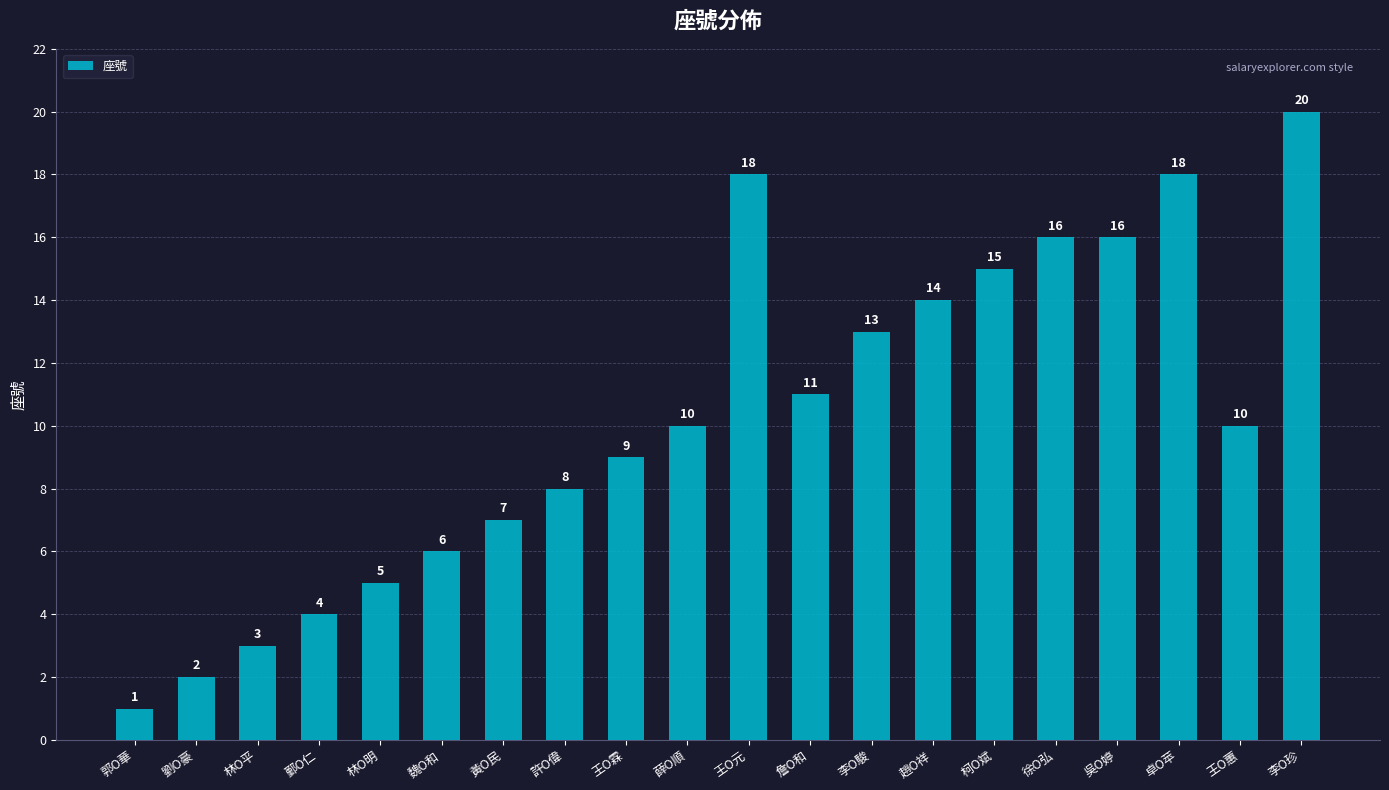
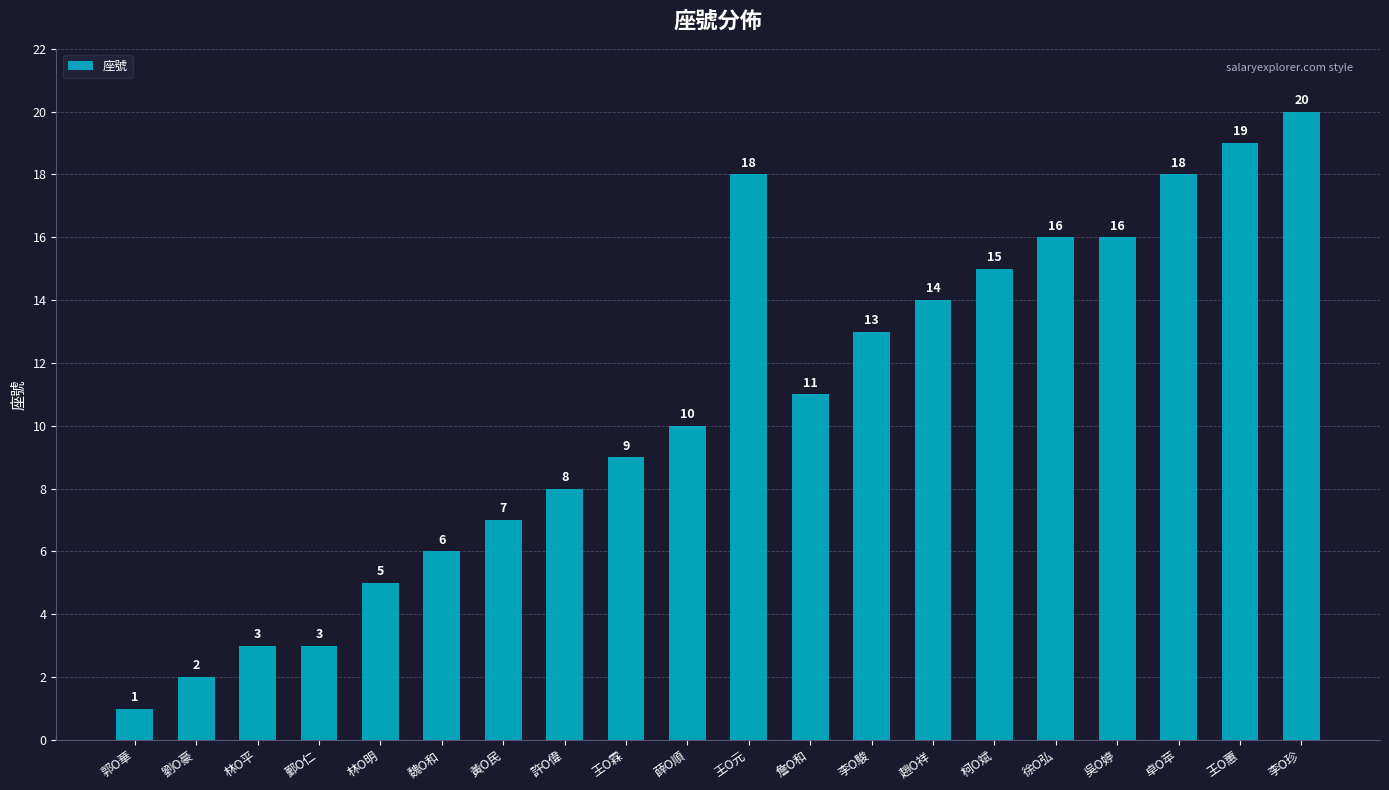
  {
    "郭O華": 1,
    "劉O豪": 2,
    "林O平": 3,
-   "鄞O仁": 4,
+   "鄞O仁": 3,
    "林O明": 5,
    "魏O和": 6,
    "黃O民": 7,
    "許O偉": 8,
    "王O霖": 9,
    "薛O順": 10,
    "王O元": 18,
    "詹O和": 11,
    "李O駿": 13,
    "趙O祥": 14,
    "柯O斌": 15,
    "徐O弘": 16,
    "吳O婷": 16,
    "卓O苹": 18,
-   "王O蕙": 10,
+   "王O蕙": 19,
    "李O珍": 20
  }
